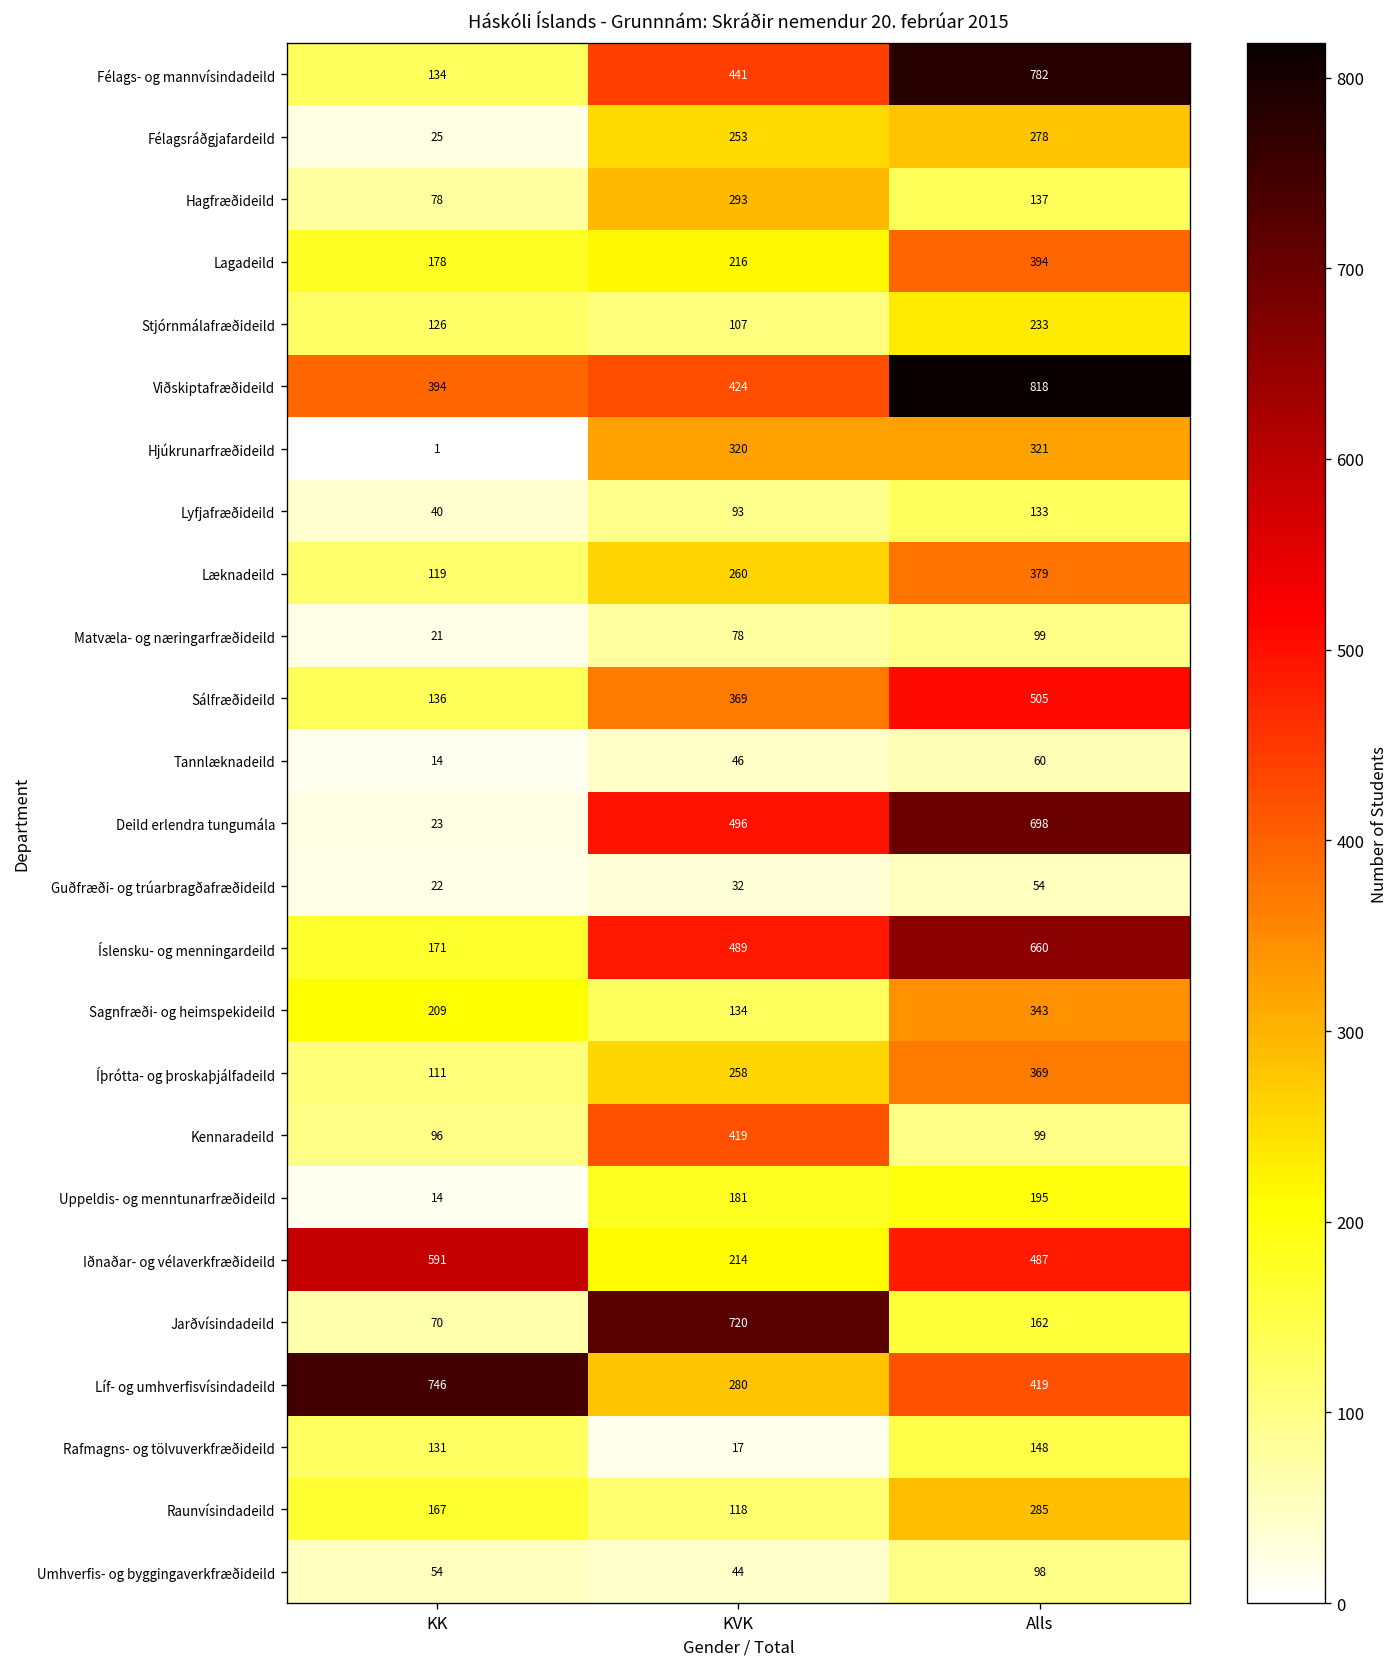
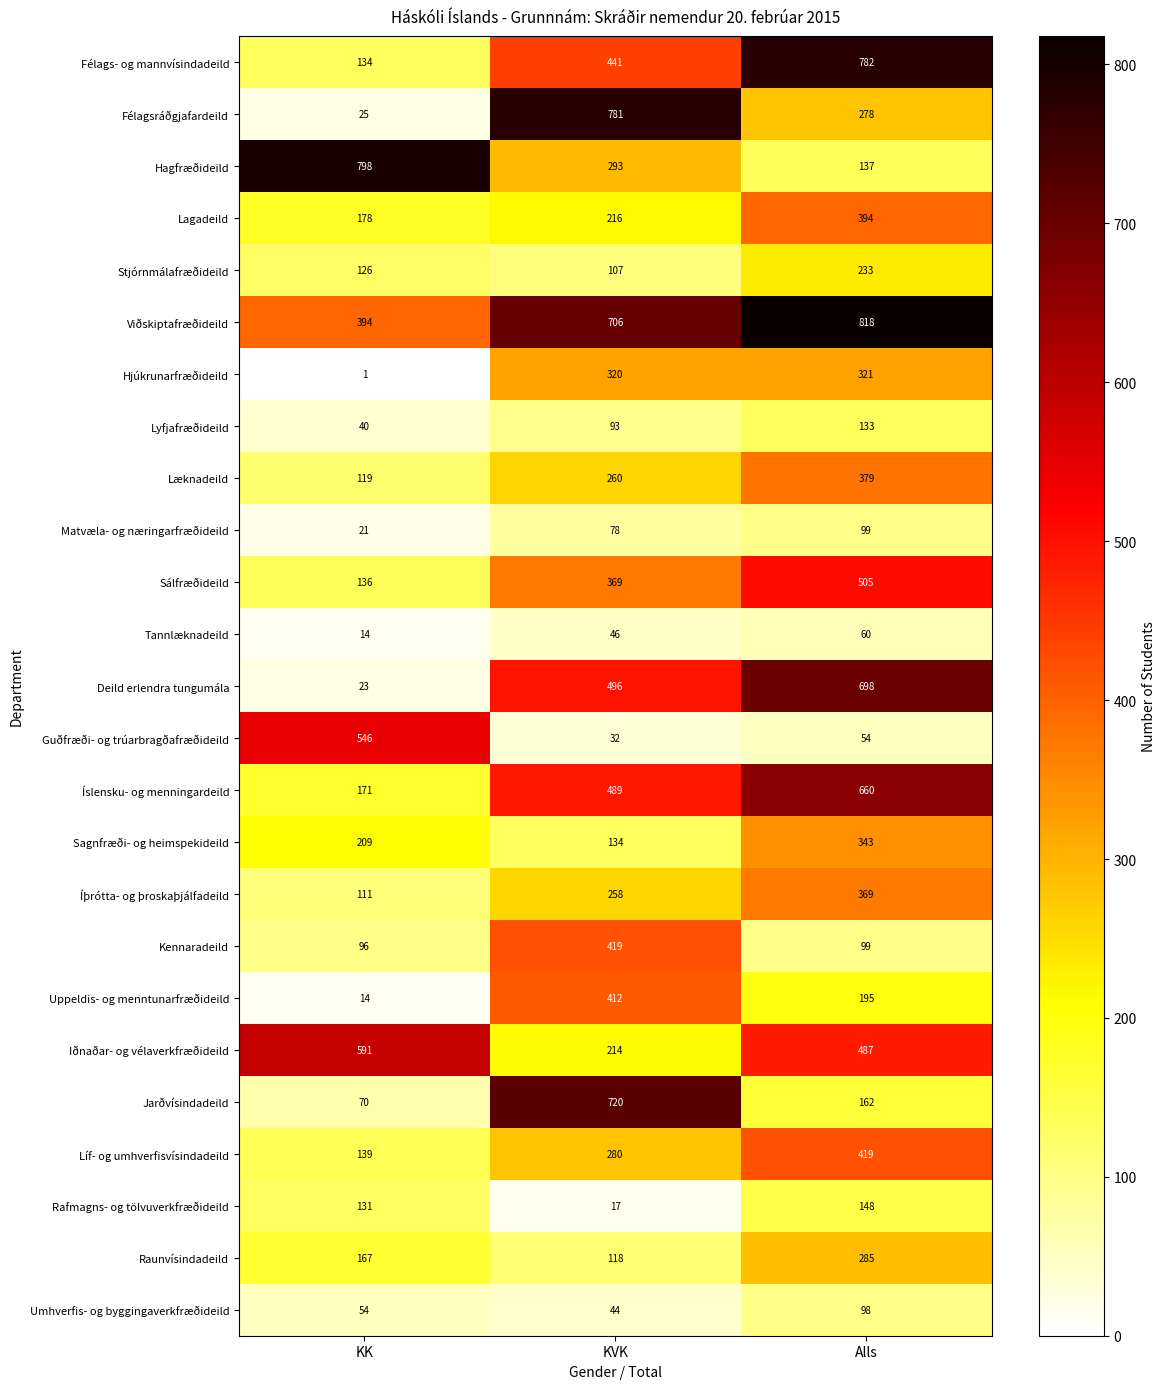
  {
    "Félags- og mannvísindadeild": {
      "KK": 134,
      "KVK": 441,
      "Alls": 782
    },
    "Félagsráðgjafardeild": {
      "KK": 25,
-     "KVK": 253,
+     "KVK": 781,
      "Alls": 278
    },
    "Hagfræðideild": {
-     "KK": 78,
+     "KK": 798,
      "KVK": 293,
      "Alls": 137
    },
    "Lagadeild": {
      "KK": 178,
      "KVK": 216,
      "Alls": 394
    },
    "Stjórnmálafræðideild": {
      "KK": 126,
      "KVK": 107,
      "Alls": 233
    },
    "Viðskiptafræðideild": {
      "KK": 394,
-     "KVK": 424,
+     "KVK": 706,
      "Alls": 818
    },
    "Hjúkrunarfræðideild": {
      "KK": 1,
      "KVK": 320,
      "Alls": 321
    },
    "Lyfjafræðideild": {
      "KK": 40,
      "KVK": 93,
      "Alls": 133
    },
    "Læknadeild": {
      "KK": 119,
      "KVK": 260,
      "Alls": 379
    },
    "Matvæla- og næringarfræðideild": {
      "KK": 21,
      "KVK": 78,
      "Alls": 99
    },
    "Sálfræðideild": {
      "KK": 136,
      "KVK": 369,
      "Alls": 505
    },
    "Tannlæknadeild": {
      "KK": 14,
      "KVK": 46,
      "Alls": 60
    },
    "Deild erlendra tungumála": {
      "KK": 23,
      "KVK": 496,
      "Alls": 698
    },
    "Guðfræði- og trúarbragðafræðideild": {
-     "KK": 22,
+     "KK": 546,
      "KVK": 32,
      "Alls": 54
    },
    "Íslensku- og menningardeild": {
      "KK": 171,
      "KVK": 489,
      "Alls": 660
    },
    "Sagnfræði- og heimspekideild": {
      "KK": 209,
      "KVK": 134,
      "Alls": 343
    },
    "Íþrótta- og þroskaþjálfadeild": {
      "KK": 111,
      "KVK": 258,
      "Alls": 369
    },
    "Kennaradeild": {
      "KK": 96,
      "KVK": 419,
      "Alls": 99
    },
    "Uppeldis- og menntunarfræðideild": {
      "KK": 14,
-     "KVK": 181,
+     "KVK": 412,
      "Alls": 195
    },
    "Iðnaðar- og vélaverkfræðideild": {
      "KK": 591,
      "KVK": 214,
      "Alls": 487
    },
    "Jarðvísindadeild": {
      "KK": 70,
      "KVK": 720,
      "Alls": 162
    },
    "Líf- og umhverfisvísindadeild": {
-     "KK": 746,
+     "KK": 139,
      "KVK": 280,
      "Alls": 419
    },
    "Rafmagns- og tölvuverkfræðideild": {
      "KK": 131,
      "KVK": 17,
      "Alls": 148
    },
    "Raunvísindadeild": {
      "KK": 167,
      "KVK": 118,
      "Alls": 285
    },
    "Umhverfis- og byggingaverkfræðideild": {
      "KK": 54,
      "KVK": 44,
      "Alls": 98
    }
  }
